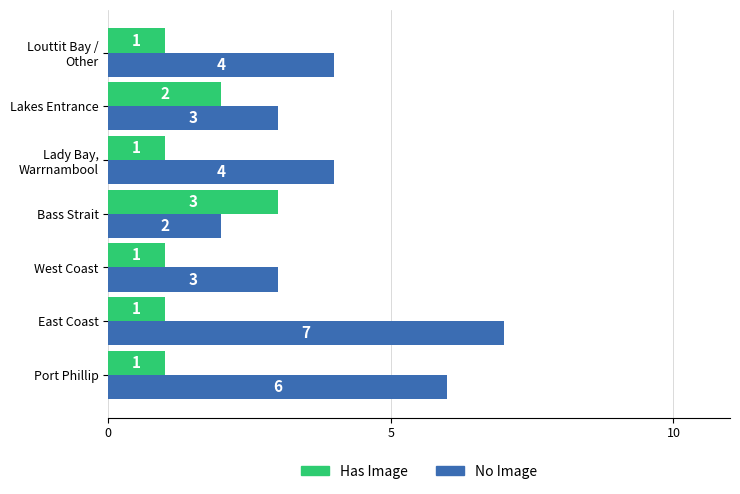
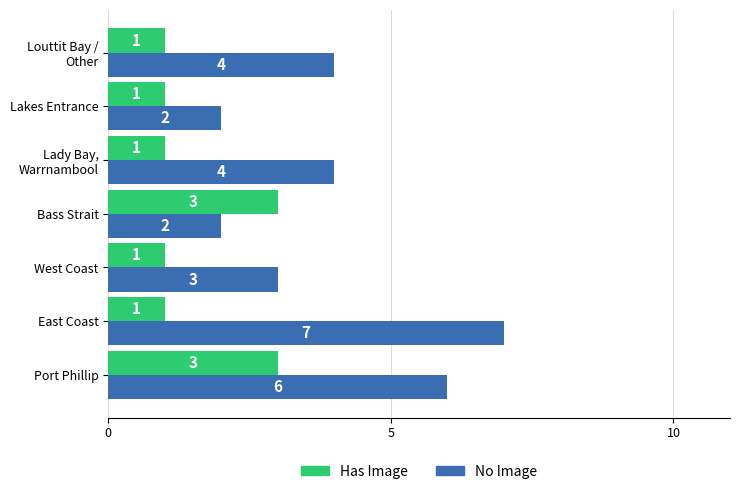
  {
    "Has Image": {
      "Louttit Bay / Other": 1,
-     "Lakes Entrance": 2,
+     "Lakes Entrance": 1,
      "Lady Bay, Warrnambool": 1,
      "Bass Strait": 3,
      "West Coast": 1,
      "East Coast": 1,
-     "Port Phillip": 1
+     "Port Phillip": 3
    },
    "No Image": {
      "Louttit Bay / Other": 4,
-     "Lakes Entrance": 3,
+     "Lakes Entrance": 2,
      "Lady Bay, Warrnambool": 4,
      "Bass Strait": 2,
      "West Coast": 3,
      "East Coast": 7,
      "Port Phillip": 6
    }
  }
